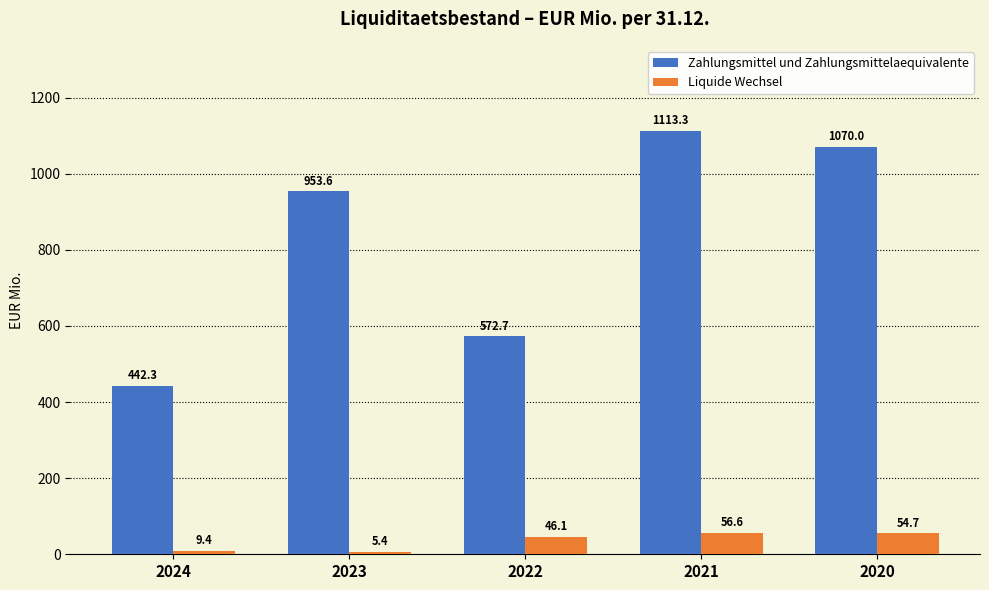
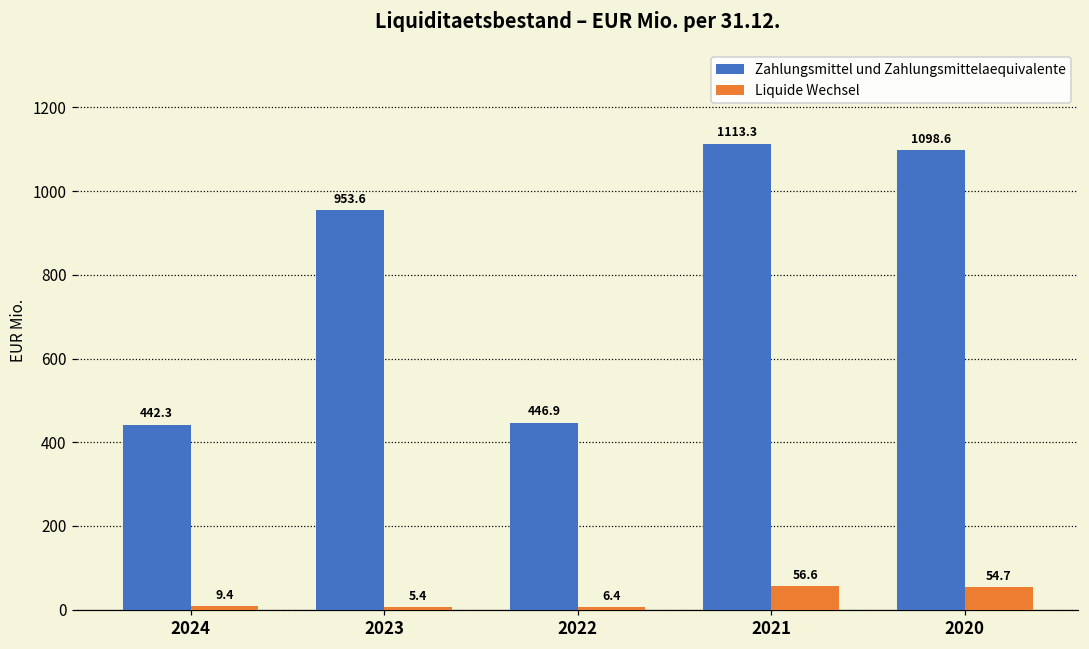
  {
    "Zahlungsmittel und Zahlungsmittelaequivalente": {
      "2024": 442.3,
      "2023": 953.6,
-     "2022": 572.7,
+     "2022": 446.9,
      "2021": 1113.3,
-     "2020": 1070.0
+     "2020": 1098.6
    },
    "Liquide Wechsel": {
      "2024": 9.4,
      "2023": 5.4,
-     "2022": 46.1,
+     "2022": 6.4,
      "2021": 56.6,
      "2020": 54.7
    }
  }
